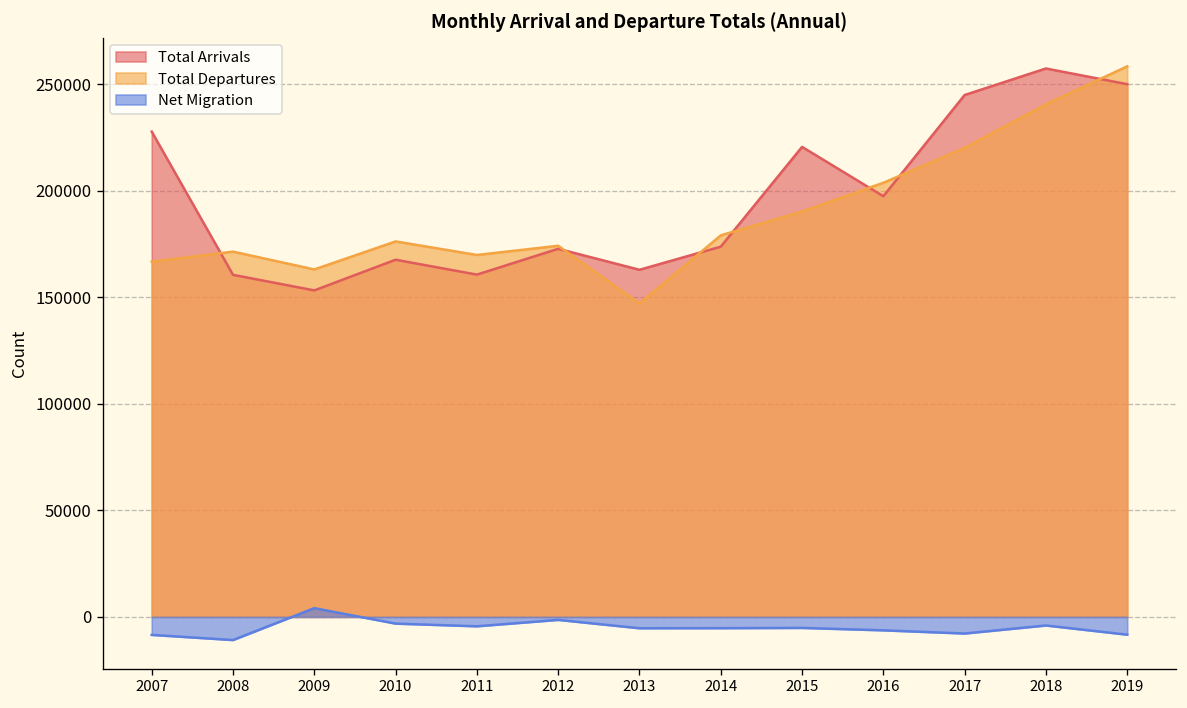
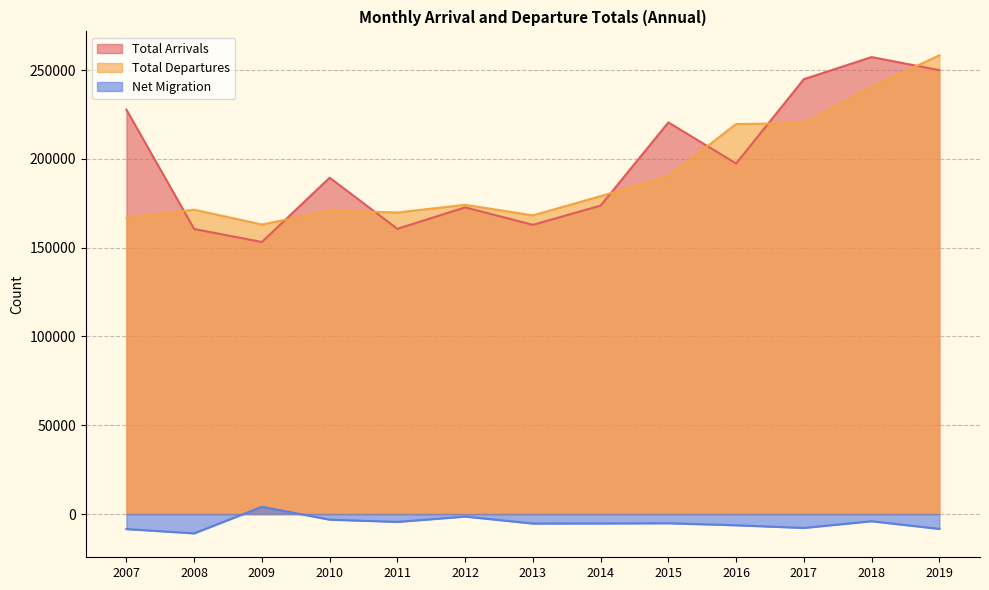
  {
    "Total Arrivals": {
      "2007": 228000,
      "2008": 161000,
      "2009": 153000,
-     "2010": 168000,
+     "2010": 189000,
      "2011": 161000,
      "2013": 163000,
      "2014": 174000,
      "2015": 221000,
      "2016": 197000,
      "2017": 245000,
      "2018": 257000,
      "2019": 250000
    },
    "Total Departures": {
      "2007": 167000,
      "2008": 171000,
      "2009": 163000,
-     "2010": 176000,
+     "2010": 171000,
      "2011": 170000,
-     "2013": 147000,
+     "2013": 168000,
      "2014": 179000,
      "2015": 190000,
-     "2016": 204000,
+     "2016": 220000,
      "2017": 220000,
      "2018": 241000,
      "2019": 258000
    }
  }
